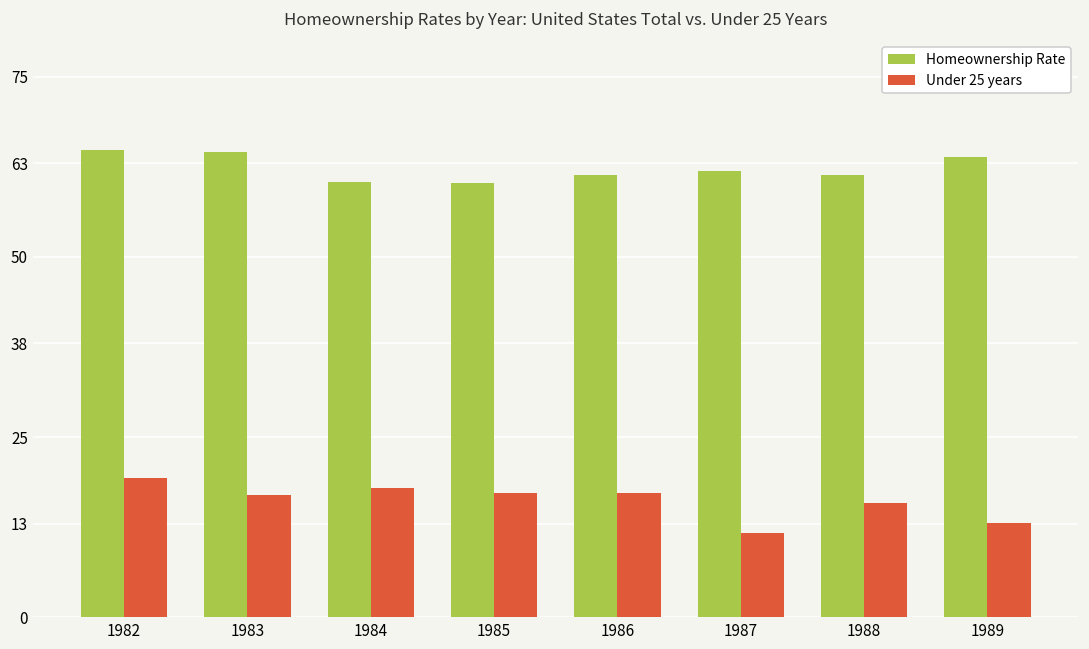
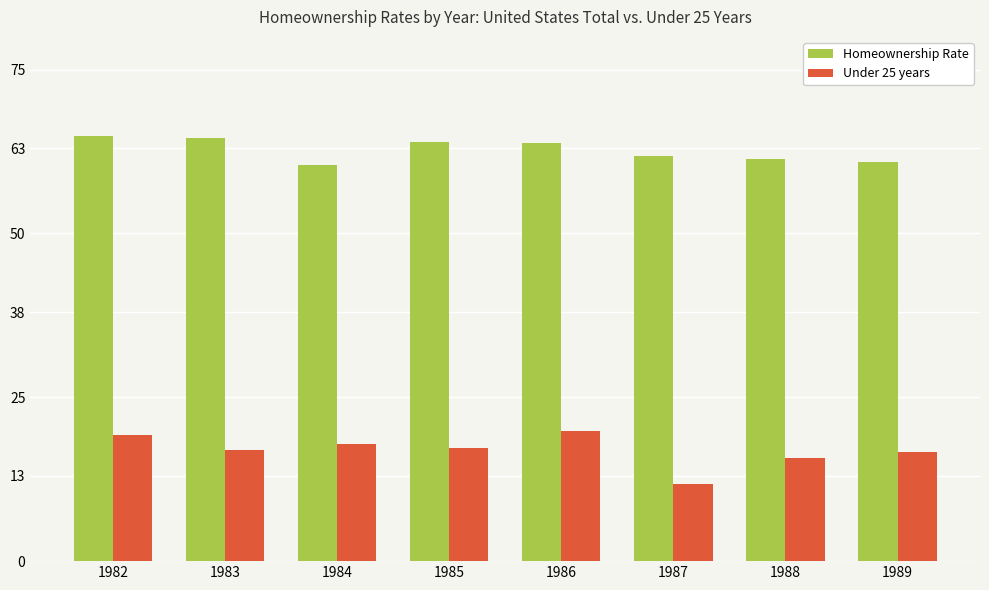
  {
    "Homeownership Rate": {
      "1982": 65,
      "1983": 65,
      "1984": 60,
-     "1985": 60,
-     "1986": 61,
+     "1985": 64,
+     "1986": 64,
      "1987": 62,
      "1988": 61,
-     "1989": 64
+     "1989": 61
    },
    "Under 25 years": {
      "1982": 19,
      "1983": 17,
      "1984": 18,
      "1985": 17,
-     "1986": 17,
+     "1986": 20,
      "1987": 12,
      "1988": 16,
-     "1989": 13
+     "1989": 17
    }
  }
